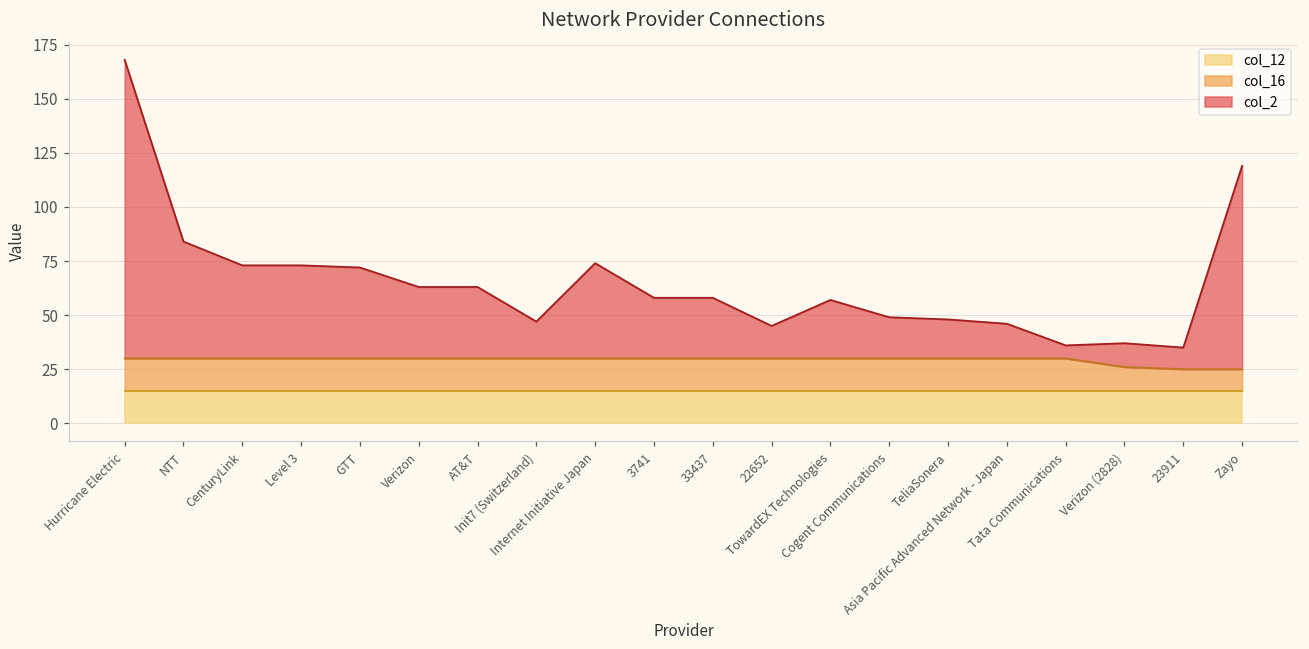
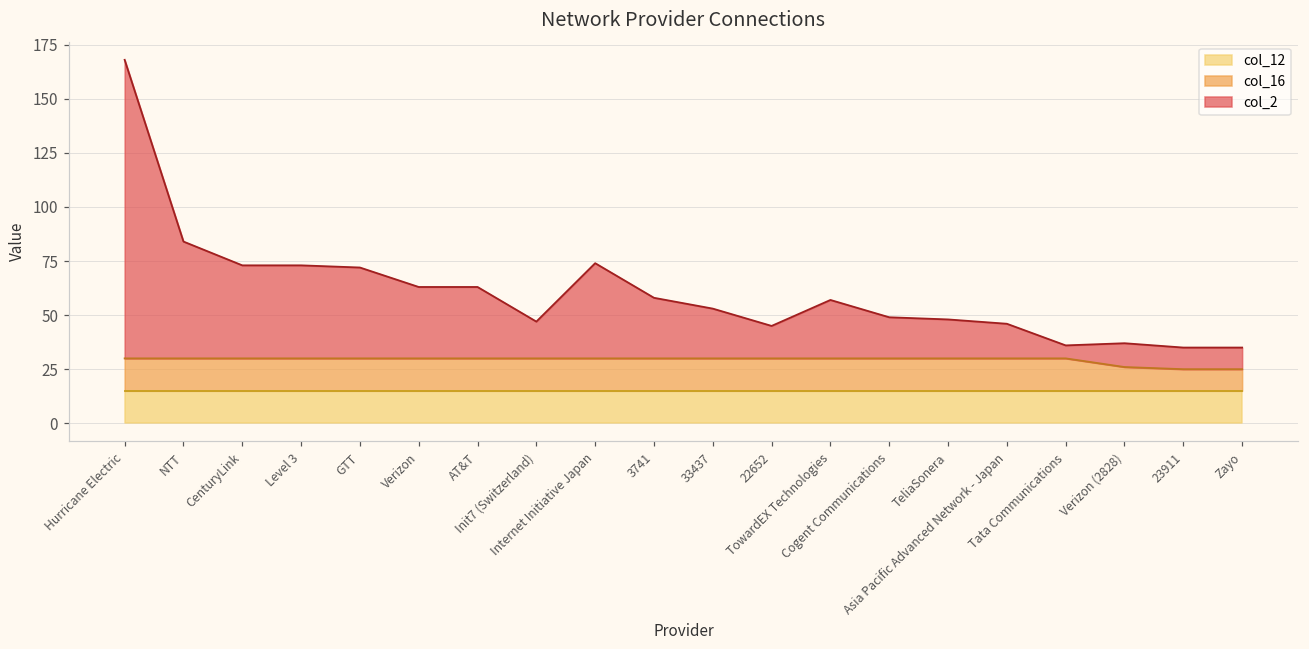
  {
    "col_12": {
      "Hurricane Electric": 15,
      "NTT": 15,
      "CenturyLink": 15,
      "Level 3": 15,
      "GTT": 15,
      "Verizon": 15,
      "AT&T": 15,
      "Init7 (Switzerland)": 15,
      "Internet Initiative Japan": 15,
      "3741": 15,
      "33437": 15,
      "22652": 15,
      "TowardEX Technologies": 15,
      "Cogent Communications": 15,
      "TeliaSonera": 15,
      "Asia Pacific Advanced Network - Japan": 15,
      "Tata Communications": 15,
      "Verizon (2828)": 15,
      "23911": 15,
      "Zayo": 15
    },
    "col_16": {
      "Hurricane Electric": 15,
      "NTT": 15,
      "CenturyLink": 15,
      "Level 3": 15,
      "GTT": 15,
      "Verizon": 15,
      "AT&T": 15,
      "Init7 (Switzerland)": 15,
      "Internet Initiative Japan": 15,
      "3741": 15,
      "33437": 15,
      "22652": 15,
      "TowardEX Technologies": 15,
      "Cogent Communications": 15,
      "TeliaSonera": 15,
      "Asia Pacific Advanced Network - Japan": 15,
      "Tata Communications": 15,
      "Verizon (2828)": 11,
      "23911": 10,
      "Zayo": 10
    },
    "col_2": {
      "Hurricane Electric": 138,
      "NTT": 54,
      "CenturyLink": 43,
      "Level 3": 43,
      "GTT": 42,
      "Verizon": 33,
      "AT&T": 33,
      "Init7 (Switzerland)": 17,
      "Internet Initiative Japan": 44,
      "3741": 28,
-     "33437": 28,
+     "33437": 23,
      "22652": 15,
      "TowardEX Technologies": 27,
      "Cogent Communications": 19,
      "TeliaSonera": 18,
      "Asia Pacific Advanced Network - Japan": 16,
      "Tata Communications": 6,
      "Verizon (2828)": 11,
      "23911": 10,
-     "Zayo": 94
+     "Zayo": 10
    }
  }
